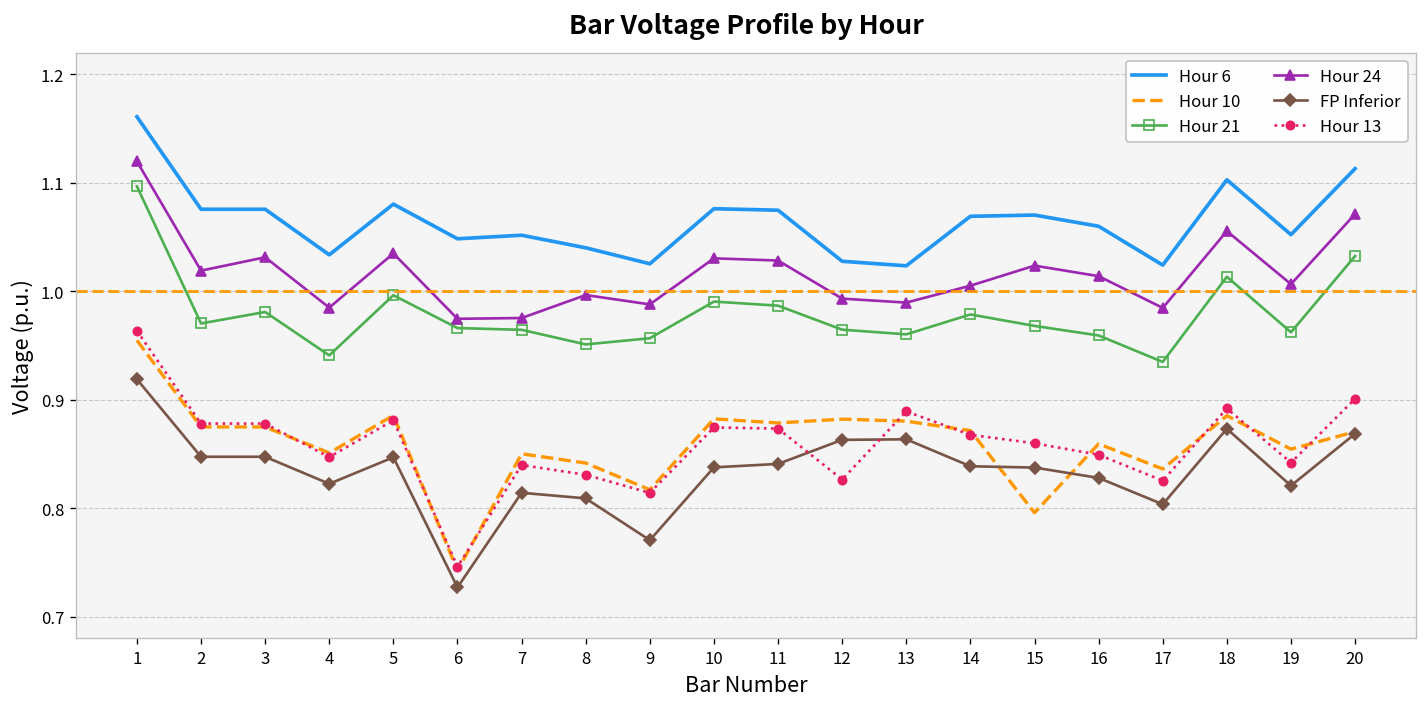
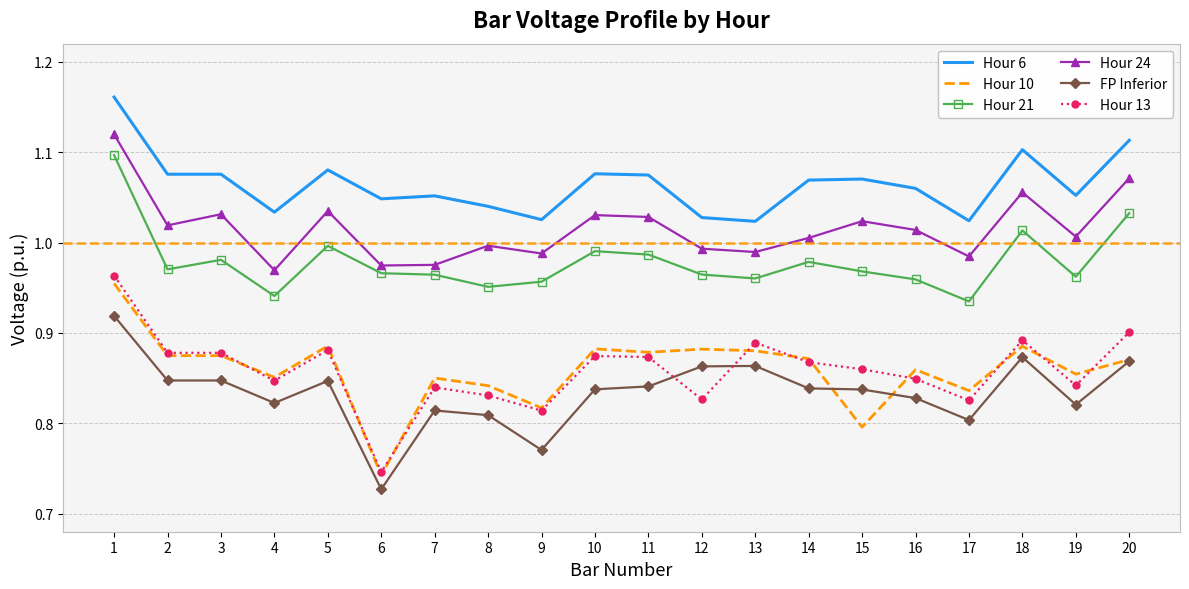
  {
    "Hour 6": {
      "1": 1.16,
      "2": 1.08,
      "3": 1.08,
      "4": 1.03,
      "5": 1.08,
      "6": 1.05,
      "7": 1.05,
      "8": 1.04,
      "9": 1.03,
      "10": 1.08,
      "11": 1.07,
      "12": 1.03,
      "13": 1.02,
      "14": 1.07,
      "15": 1.07,
      "16": 1.06,
      "17": 1.02,
      "18": 1.10,
      "19": 1.05,
      "20": 1.11
    },
    "Hour 10": {
      "1": 0.95,
      "2": 0.87,
      "3": 0.87,
      "4": 0.85,
      "5": 0.89,
      "6": 0.74,
      "7": 0.85,
      "8": 0.84,
      "9": 0.82,
      "10": 0.88,
      "11": 0.88,
      "12": 0.88,
      "13": 0.88,
      "14": 0.87,
      "15": 0.80,
      "16": 0.86,
      "17": 0.84,
      "18": 0.89,
      "19": 0.85
    },
    "Hour 21": {
      "1": 1.10,
      "2": 0.97,
      "3": 0.98,
      "4": 0.94,
      "5": 1.00,
      "6": 0.97,
      "7": 0.96,
      "8": 0.95,
      "9": 0.96,
      "10": 0.99,
      "11": 0.99,
      "12": 0.96,
      "13": 0.96,
      "14": 0.98,
      "15": 0.97,
      "16": 0.96,
      "17": 0.93,
      "18": 1.01,
      "19": 0.96,
      "20": 1.03
    },
    "Hour 24": {
      "1": 1.12,
      "2": 1.02,
      "3": 1.03,
-     "4": 0.98,
+     "4": 0.97,
      "5": 1.03,
      "6": 0.97,
      "7": 0.98,
      "8": 1.00,
      "9": 0.99,
      "10": 1.03,
      "11": 1.03,
      "12": 0.99,
      "13": 0.99,
      "14": 1.01,
      "15": 1.02,
      "16": 1.01,
      "17": 0.98,
      "18": 1.06,
      "19": 1.01,
      "20": 1.07
    },
    "FP Inferior": {
      "1": 0.92,
      "2": 0.85,
      "3": 0.85,
      "4": 0.82,
      "5": 0.85,
      "6": 0.73,
      "7": 0.81,
      "8": 0.81,
      "9": 0.77,
      "10": 0.84,
      "11": 0.84,
      "12": 0.86,
      "13": 0.86,
      "14": 0.84,
      "15": 0.84,
      "16": 0.83,
      "17": 0.80,
      "18": 0.87,
      "19": 0.82
    },
    "Hour 13": {
      "1": 0.96,
      "2": 0.88,
      "3": 0.88,
      "4": 0.85,
      "5": 0.88,
      "6": 0.75,
      "7": 0.84,
      "8": 0.83,
      "9": 0.81,
      "10": 0.87,
      "11": 0.87,
      "12": 0.83,
      "13": 0.89,
      "14": 0.87,
      "15": 0.86,
      "16": 0.85,
      "17": 0.83,
      "18": 0.89,
      "19": 0.84,
      "20": 0.90
    }
  }
